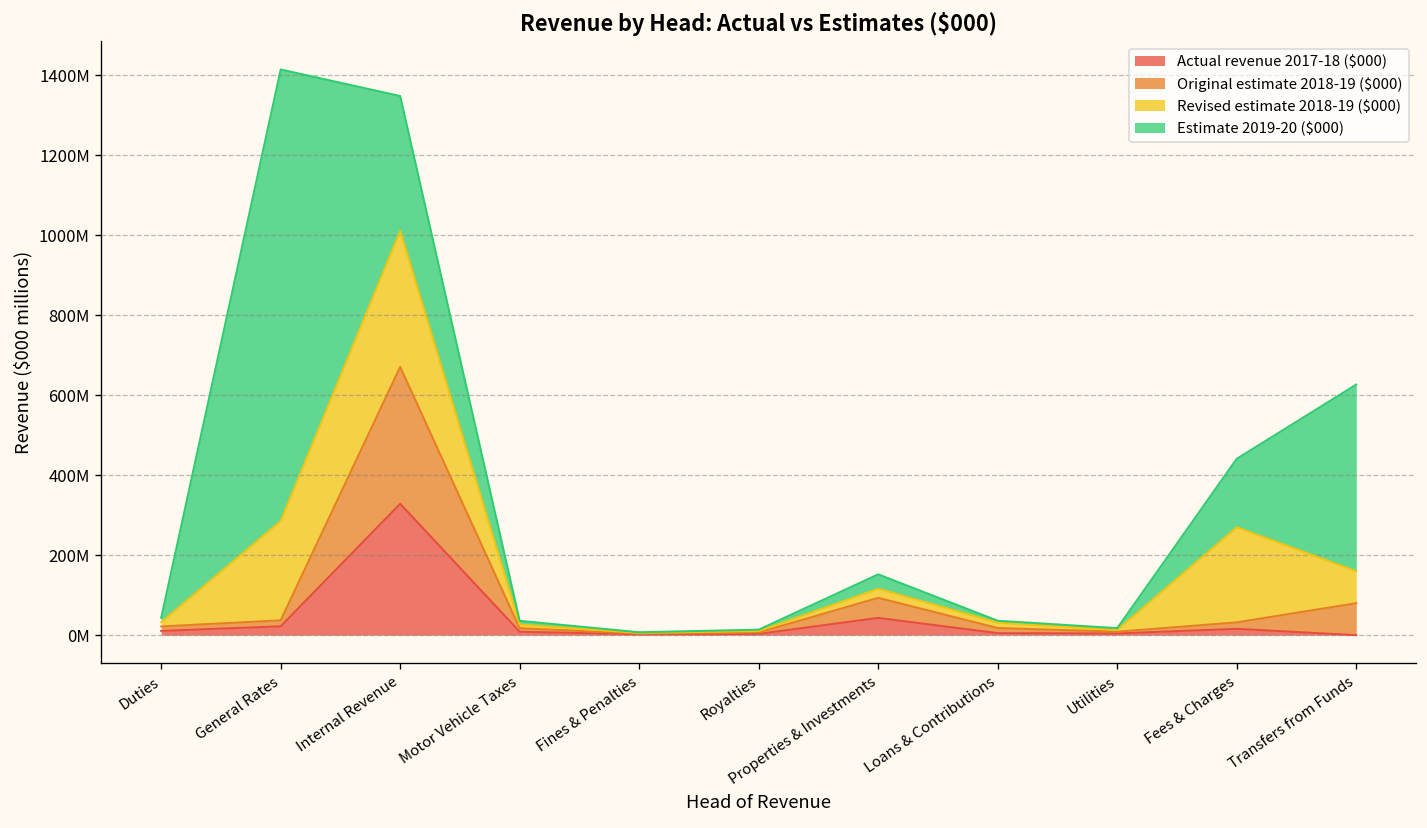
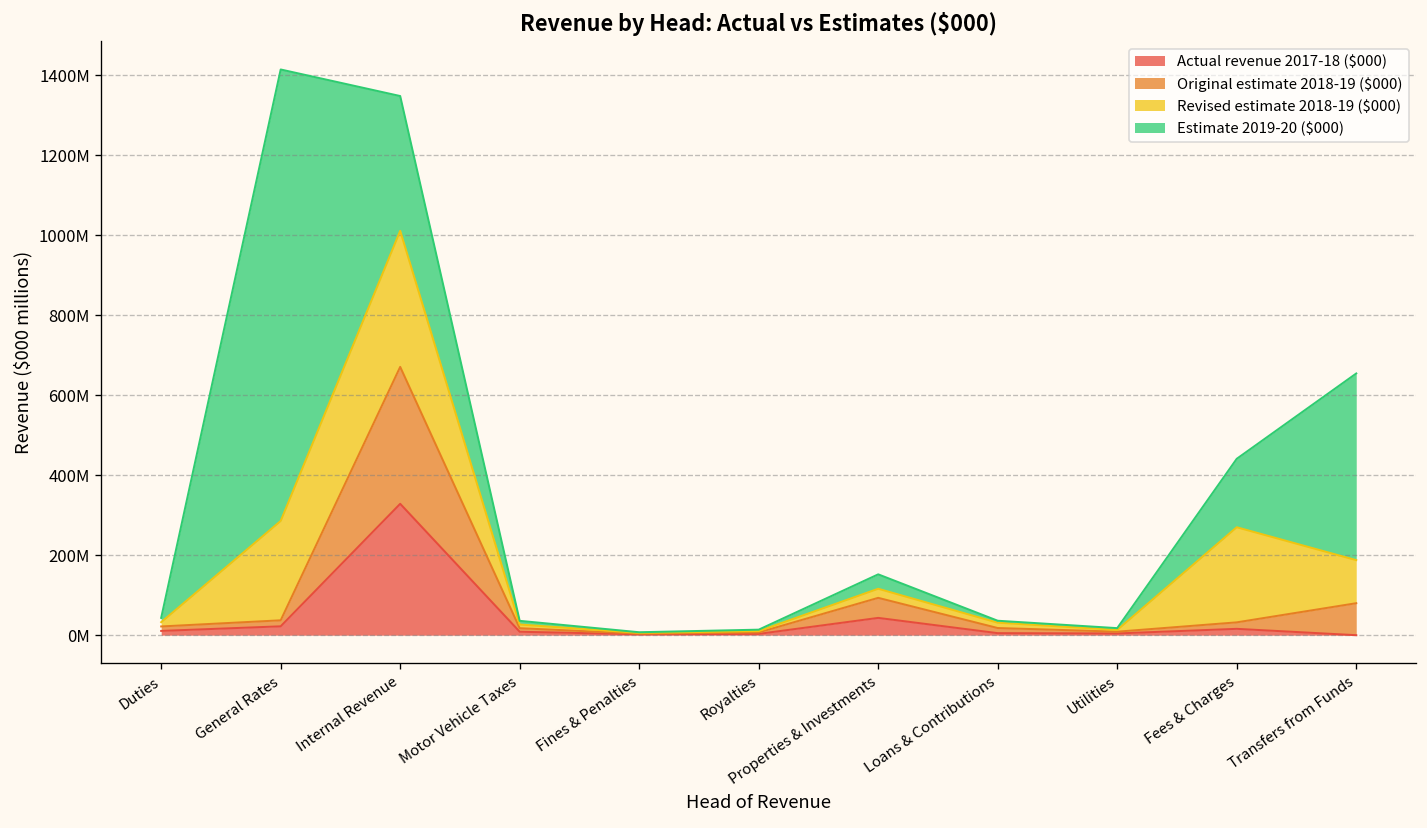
  {
    "Revised estimate 2018-19 ($000)": {
      "Duties": 10000000,
      "General Rates": 250000000,
      "Internal Revenue": 340000000,
      "Motor Vehicle Taxes": 10000000,
      "Properties & Investments": 20000000,
      "Fees & Charges": 240000000,
-     "Transfers from Funds": 80000000
+     "Transfers from Funds": 110000000
    },
    "Estimate 2019-20 ($000)": {
      "Duties": 10000000,
      "General Rates": 1130000000,
      "Internal Revenue": 340000000,
      "Motor Vehicle Taxes": 10000000,
      "Properties & Investments": 40000000,
      "Fees & Charges": 170000000,
      "Transfers from Funds": 470000000
    }
  }
